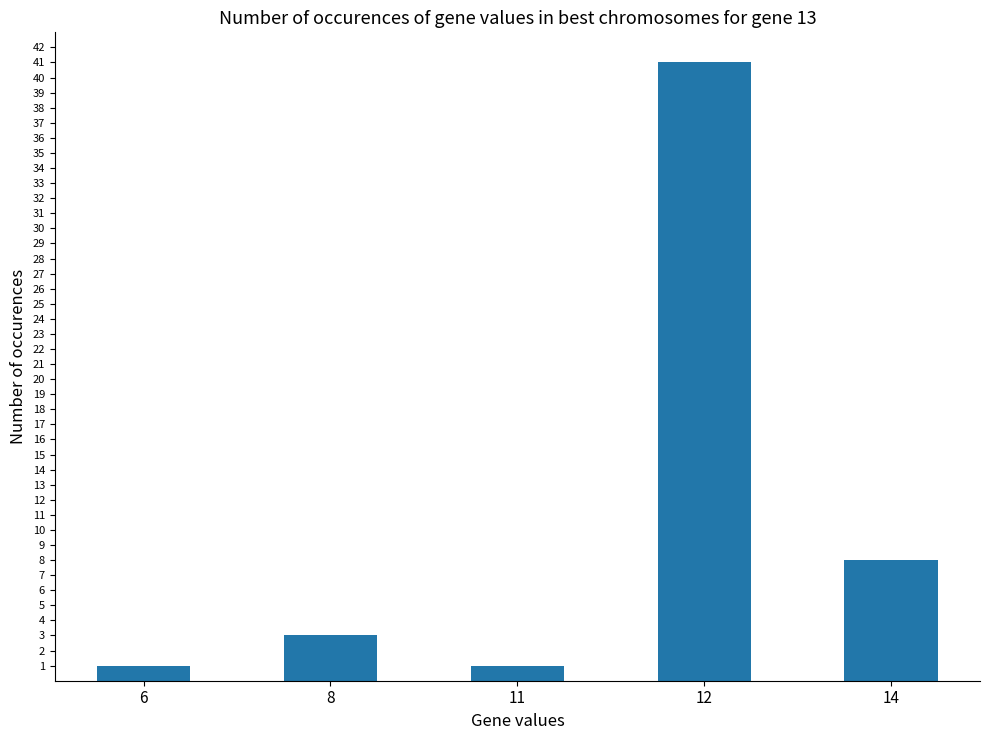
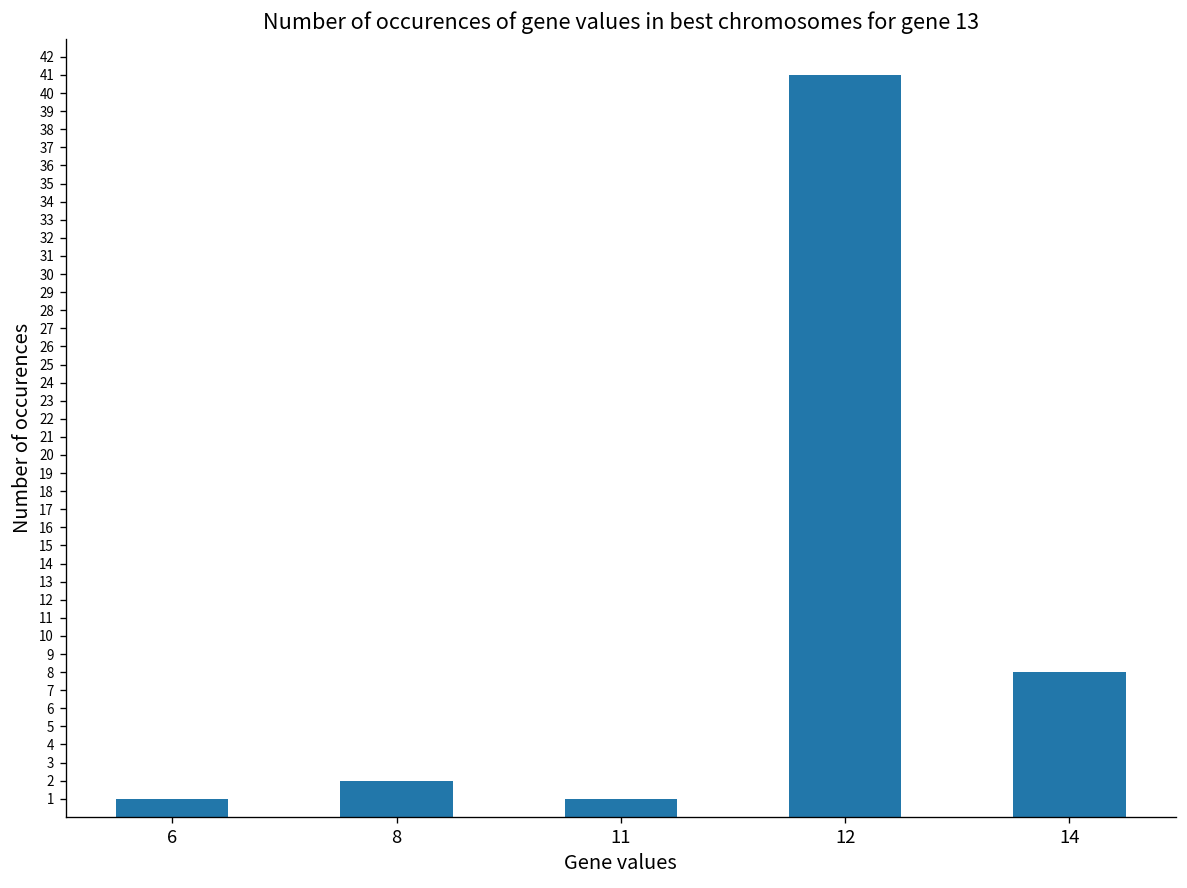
  {
    "6": 1,
-   "8": 3,
+   "8": 2,
    "11": 1,
    "12": 41,
    "14": 8
  }
